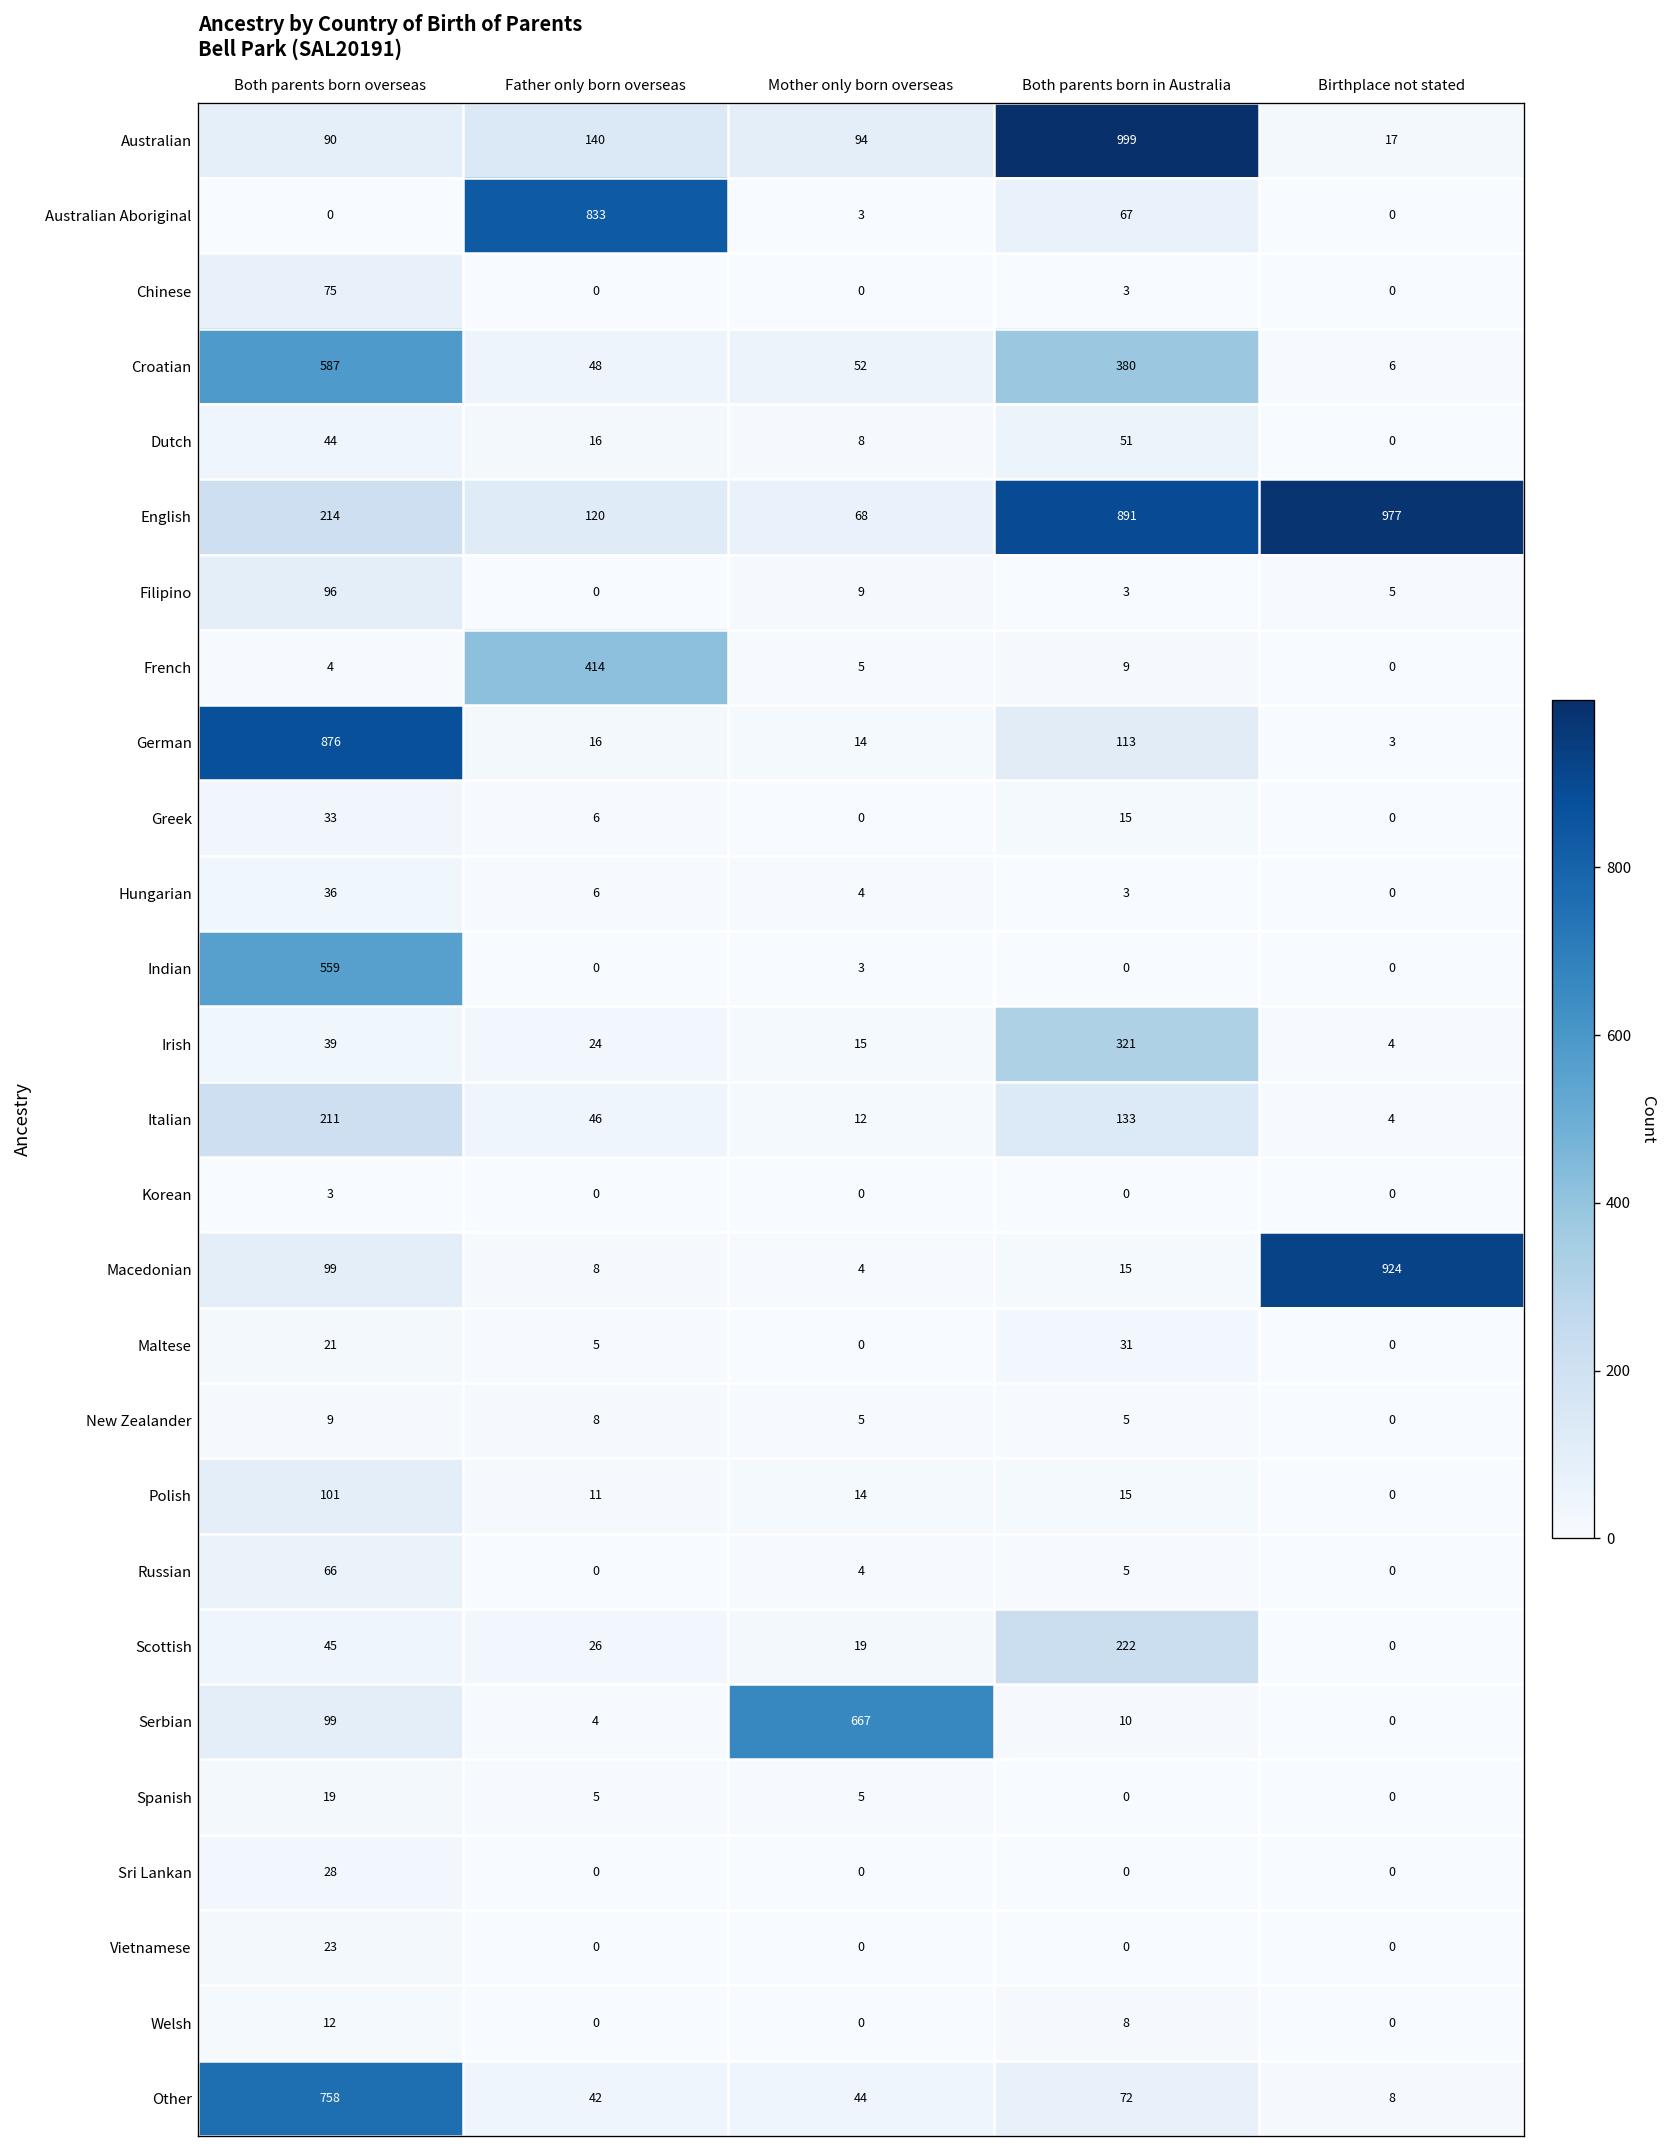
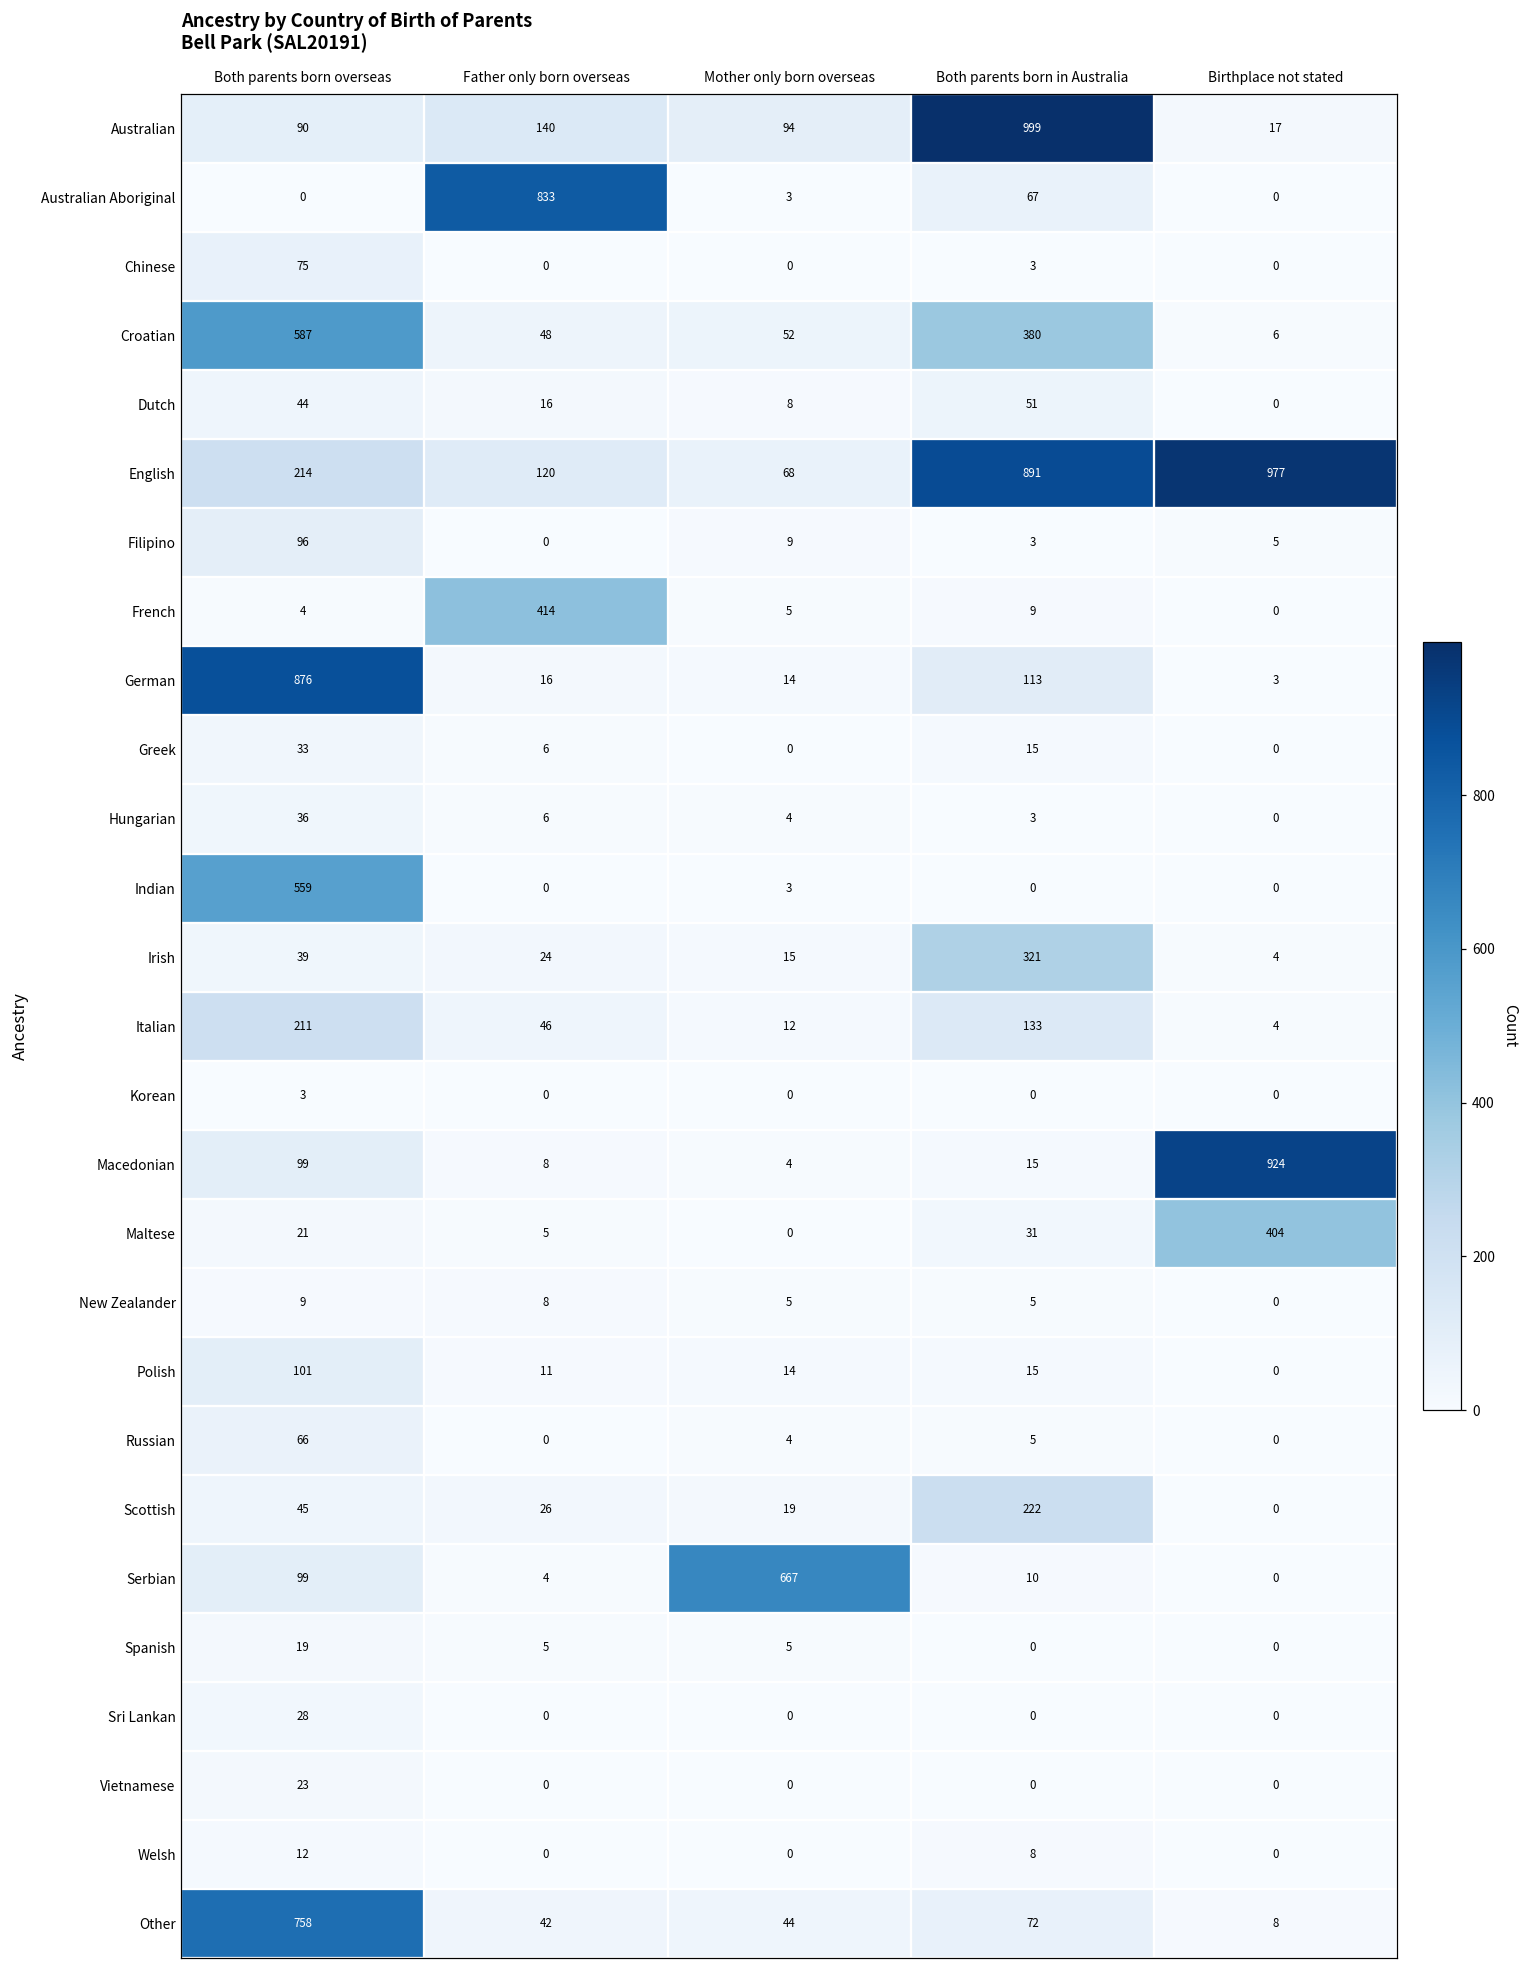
  {
    "Australian": {
      "Both parents born overseas": 90,
      "Father only born overseas": 140,
      "Mother only born overseas": 94,
      "Both parents born in Australia": 999,
      "Birthplace not stated": 17
    },
    "Australian Aboriginal": {
      "Both parents born overseas": 0,
      "Father only born overseas": 833,
      "Mother only born overseas": 3,
      "Both parents born in Australia": 67,
      "Birthplace not stated": 0
    },
    "Chinese": {
      "Both parents born overseas": 75,
      "Father only born overseas": 0,
      "Mother only born overseas": 0,
      "Both parents born in Australia": 3,
      "Birthplace not stated": 0
    },
    "Croatian": {
      "Both parents born overseas": 587,
      "Father only born overseas": 48,
      "Mother only born overseas": 52,
      "Both parents born in Australia": 380,
      "Birthplace not stated": 6
    },
    "Dutch": {
      "Both parents born overseas": 44,
      "Father only born overseas": 16,
      "Mother only born overseas": 8,
      "Both parents born in Australia": 51,
      "Birthplace not stated": 0
    },
    "English": {
      "Both parents born overseas": 214,
      "Father only born overseas": 120,
      "Mother only born overseas": 68,
      "Both parents born in Australia": 891,
      "Birthplace not stated": 977
    },
    "Filipino": {
      "Both parents born overseas": 96,
      "Father only born overseas": 0,
      "Mother only born overseas": 9,
      "Both parents born in Australia": 3,
      "Birthplace not stated": 5
    },
    "French": {
      "Both parents born overseas": 4,
      "Father only born overseas": 414,
      "Mother only born overseas": 5,
      "Both parents born in Australia": 9,
      "Birthplace not stated": 0
    },
    "German": {
      "Both parents born overseas": 876,
      "Father only born overseas": 16,
      "Mother only born overseas": 14,
      "Both parents born in Australia": 113,
      "Birthplace not stated": 3
    },
    "Greek": {
      "Both parents born overseas": 33,
      "Father only born overseas": 6,
      "Mother only born overseas": 0,
      "Both parents born in Australia": 15,
      "Birthplace not stated": 0
    },
    "Hungarian": {
      "Both parents born overseas": 36,
      "Father only born overseas": 6,
      "Mother only born overseas": 4,
      "Both parents born in Australia": 3,
      "Birthplace not stated": 0
    },
    "Indian": {
      "Both parents born overseas": 559,
      "Father only born overseas": 0,
      "Mother only born overseas": 3,
      "Both parents born in Australia": 0,
      "Birthplace not stated": 0
    },
    "Irish": {
      "Both parents born overseas": 39,
      "Father only born overseas": 24,
      "Mother only born overseas": 15,
      "Both parents born in Australia": 321,
      "Birthplace not stated": 4
    },
    "Italian": {
      "Both parents born overseas": 211,
      "Father only born overseas": 46,
      "Mother only born overseas": 12,
      "Both parents born in Australia": 133,
      "Birthplace not stated": 4
    },
    "Korean": {
      "Both parents born overseas": 3,
      "Father only born overseas": 0,
      "Mother only born overseas": 0,
      "Both parents born in Australia": 0,
      "Birthplace not stated": 0
    },
    "Macedonian": {
      "Both parents born overseas": 99,
      "Father only born overseas": 8,
      "Mother only born overseas": 4,
      "Both parents born in Australia": 15,
      "Birthplace not stated": 924
    },
    "Maltese": {
      "Both parents born overseas": 21,
      "Father only born overseas": 5,
      "Mother only born overseas": 0,
      "Both parents born in Australia": 31,
-     "Birthplace not stated": 0
+     "Birthplace not stated": 404
    },
    "New Zealander": {
      "Both parents born overseas": 9,
      "Father only born overseas": 8,
      "Mother only born overseas": 5,
      "Both parents born in Australia": 5,
      "Birthplace not stated": 0
    },
    "Polish": {
      "Both parents born overseas": 101,
      "Father only born overseas": 11,
      "Mother only born overseas": 14,
      "Both parents born in Australia": 15,
      "Birthplace not stated": 0
    },
    "Russian": {
      "Both parents born overseas": 66,
      "Father only born overseas": 0,
      "Mother only born overseas": 4,
      "Both parents born in Australia": 5,
      "Birthplace not stated": 0
    },
    "Scottish": {
      "Both parents born overseas": 45,
      "Father only born overseas": 26,
      "Mother only born overseas": 19,
      "Both parents born in Australia": 222,
      "Birthplace not stated": 0
    },
    "Serbian": {
      "Both parents born overseas": 99,
      "Father only born overseas": 4,
      "Mother only born overseas": 667,
      "Both parents born in Australia": 10,
      "Birthplace not stated": 0
    },
    "Spanish": {
      "Both parents born overseas": 19,
      "Father only born overseas": 5,
      "Mother only born overseas": 5,
      "Both parents born in Australia": 0,
      "Birthplace not stated": 0
    },
    "Sri Lankan": {
      "Both parents born overseas": 28,
      "Father only born overseas": 0,
      "Mother only born overseas": 0,
      "Both parents born in Australia": 0,
      "Birthplace not stated": 0
    },
    "Vietnamese": {
      "Both parents born overseas": 23,
      "Father only born overseas": 0,
      "Mother only born overseas": 0,
      "Both parents born in Australia": 0,
      "Birthplace not stated": 0
    },
    "Welsh": {
      "Both parents born overseas": 12,
      "Father only born overseas": 0,
      "Mother only born overseas": 0,
      "Both parents born in Australia": 8,
      "Birthplace not stated": 0
    },
    "Other": {
      "Both parents born overseas": 758,
      "Father only born overseas": 42,
      "Mother only born overseas": 44,
      "Both parents born in Australia": 72,
      "Birthplace not stated": 8
    }
  }
